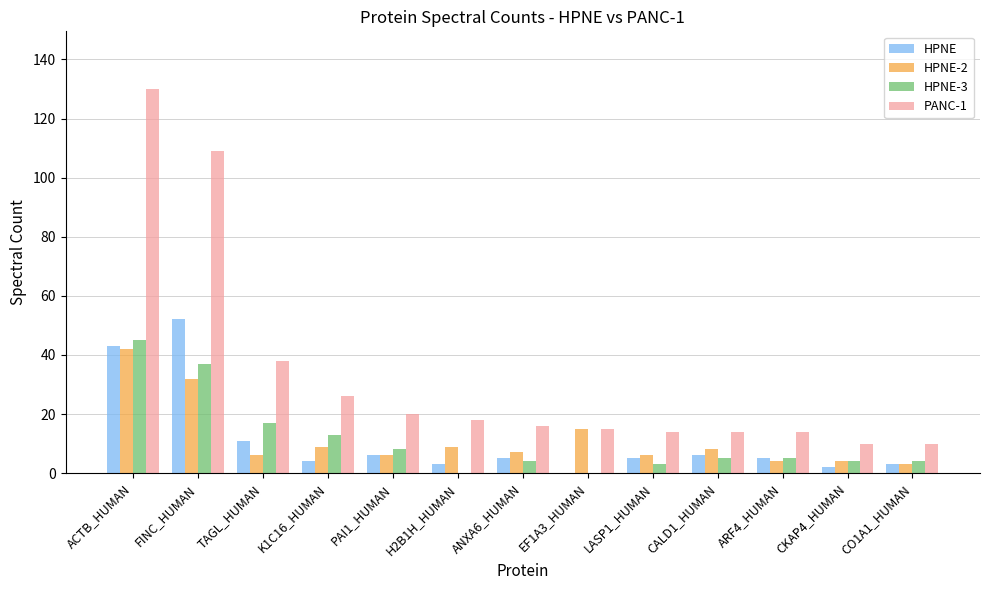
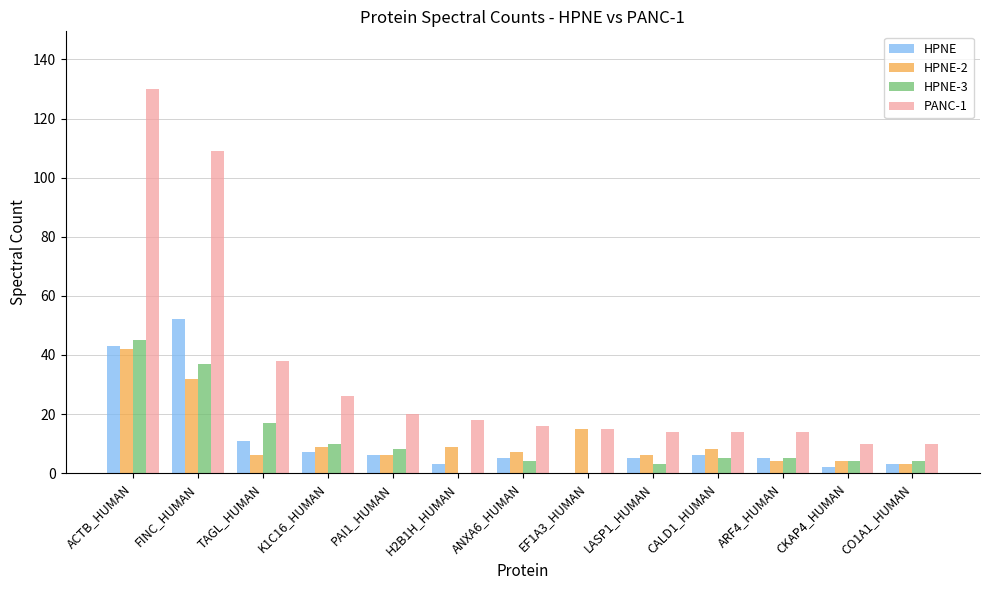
  {
    "HPNE": {
      "ACTB_HUMAN": 43,
      "FINC_HUMAN": 52,
      "TAGL_HUMAN": 11,
-     "K1C16_HUMAN": 4,
+     "K1C16_HUMAN": 7,
      "PAI1_HUMAN": 6,
      "H2B1H_HUMAN": 3,
      "ANXA6_HUMAN": 5,
      "EF1A3_HUMAN": 0,
      "LASP1_HUMAN": 5,
      "CALD1_HUMAN": 6,
      "ARF4_HUMAN": 5,
      "CKAP4_HUMAN": 2,
      "CO1A1_HUMAN": 3
    },
    "HPNE-2": {
      "ACTB_HUMAN": 42,
      "FINC_HUMAN": 32,
      "TAGL_HUMAN": 6,
      "K1C16_HUMAN": 9,
      "PAI1_HUMAN": 6,
      "H2B1H_HUMAN": 9,
      "ANXA6_HUMAN": 7,
      "EF1A3_HUMAN": 15,
      "LASP1_HUMAN": 6,
      "CALD1_HUMAN": 8,
      "ARF4_HUMAN": 4,
      "CKAP4_HUMAN": 4,
      "CO1A1_HUMAN": 3
    },
    "HPNE-3": {
      "ACTB_HUMAN": 45,
      "FINC_HUMAN": 37,
      "TAGL_HUMAN": 17,
-     "K1C16_HUMAN": 13,
+     "K1C16_HUMAN": 10,
      "PAI1_HUMAN": 8,
      "H2B1H_HUMAN": 0,
      "ANXA6_HUMAN": 4,
      "EF1A3_HUMAN": 0,
      "LASP1_HUMAN": 3,
      "CALD1_HUMAN": 5,
      "ARF4_HUMAN": 5,
      "CKAP4_HUMAN": 4,
      "CO1A1_HUMAN": 4
    },
    "PANC-1": {
      "ACTB_HUMAN": 130,
      "FINC_HUMAN": 109,
      "TAGL_HUMAN": 38,
      "K1C16_HUMAN": 26,
      "PAI1_HUMAN": 20,
      "H2B1H_HUMAN": 18,
      "ANXA6_HUMAN": 16,
      "EF1A3_HUMAN": 15,
      "LASP1_HUMAN": 14,
      "CALD1_HUMAN": 14,
      "ARF4_HUMAN": 14,
      "CKAP4_HUMAN": 10,
      "CO1A1_HUMAN": 10
    }
  }
